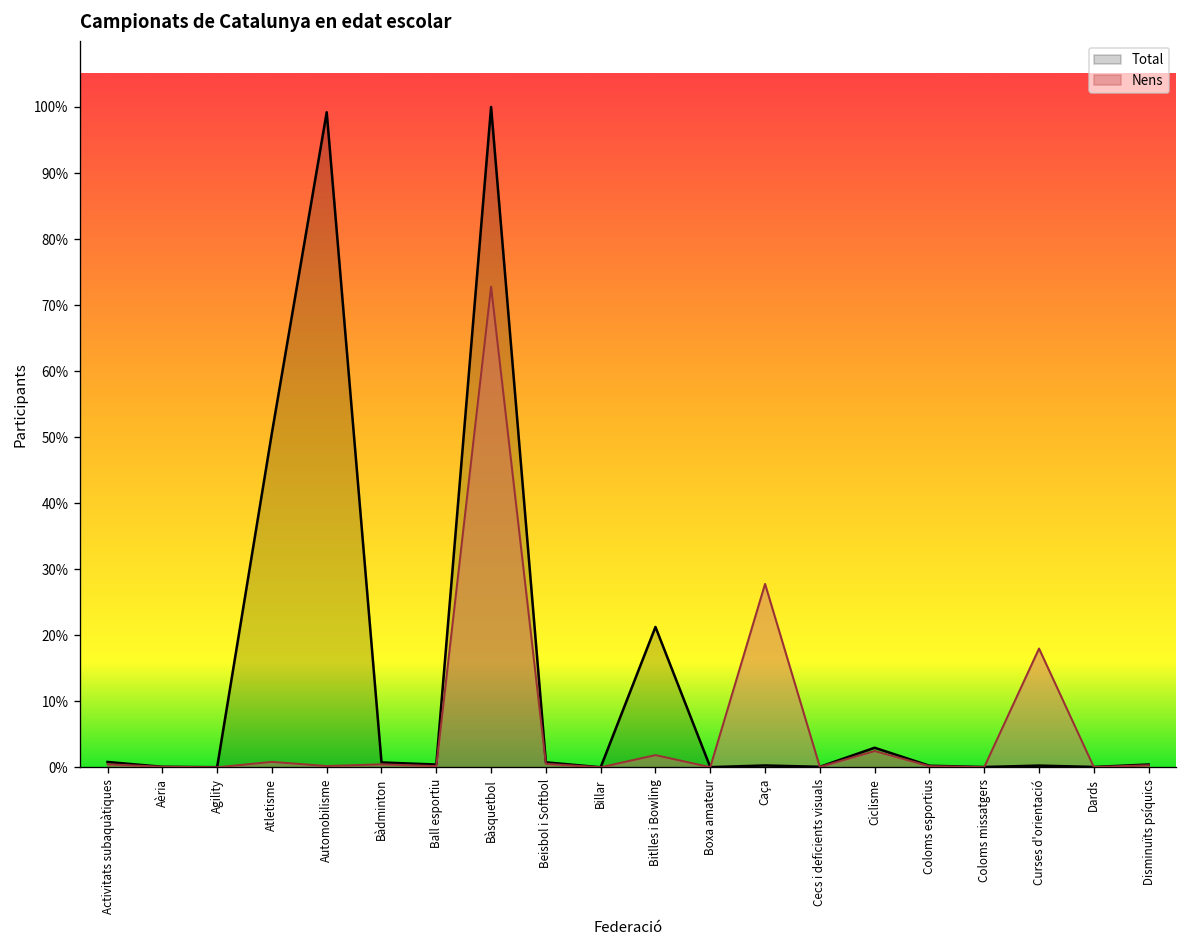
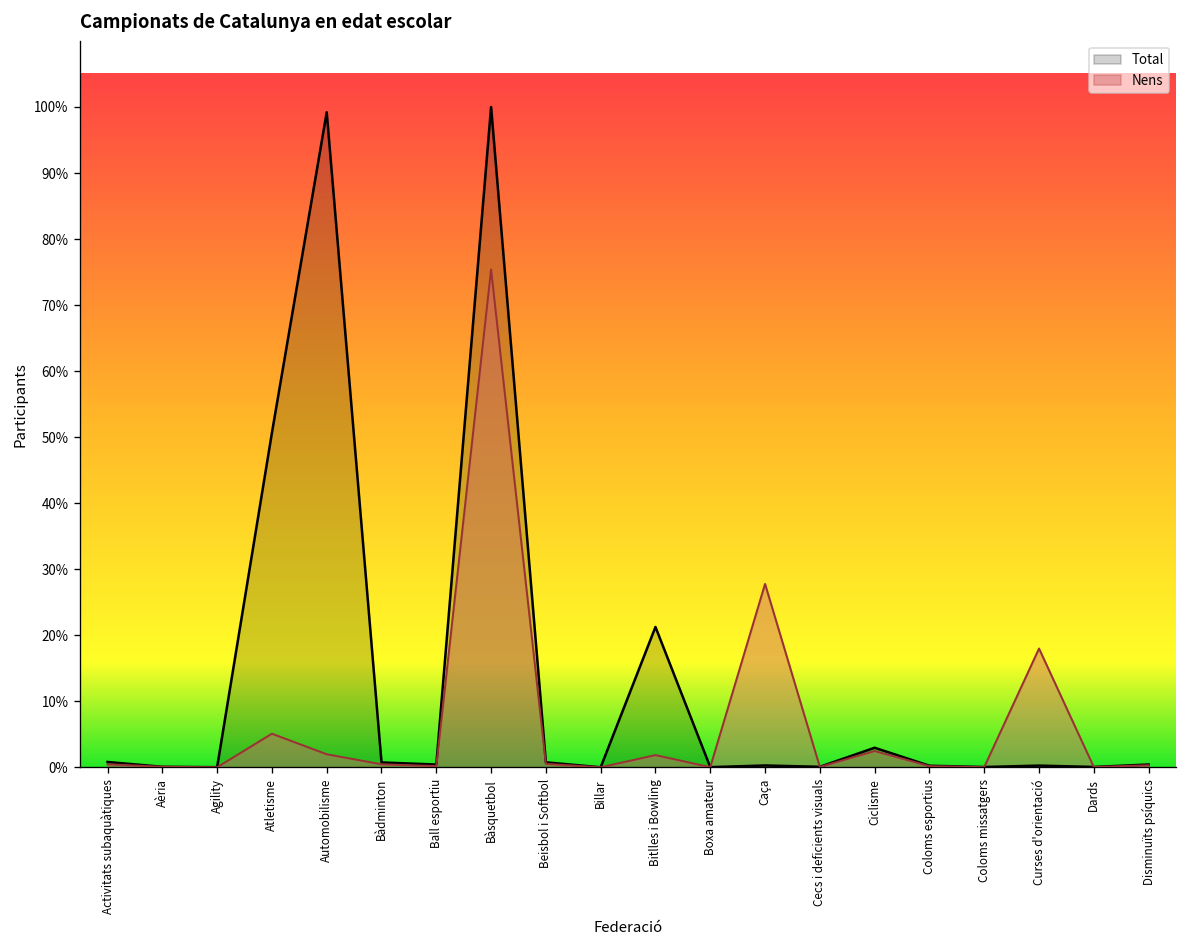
  {
    "Total": {
      "Atletisme": "51%",
      "Automobilisme": "99%",
      "Bàsquetbol": "100%",
      "Bitlles i Bowling": "21%",
      "Caça": "0%",
      "Ciclisme": "3%",
      "Curses d'orientació": "0%"
    },
    "Nens": {
-     "Atletisme": "1%",
-     "Automobilisme": "0%",
-     "Bàsquetbol": "73%",
+     "Atletisme": "5%",
+     "Automobilisme": "2%",
+     "Bàsquetbol": "75%",
      "Bitlles i Bowling": "2%",
      "Caça": "28%",
      "Ciclisme": "2%",
      "Curses d'orientació": "18%"
    }
  }
